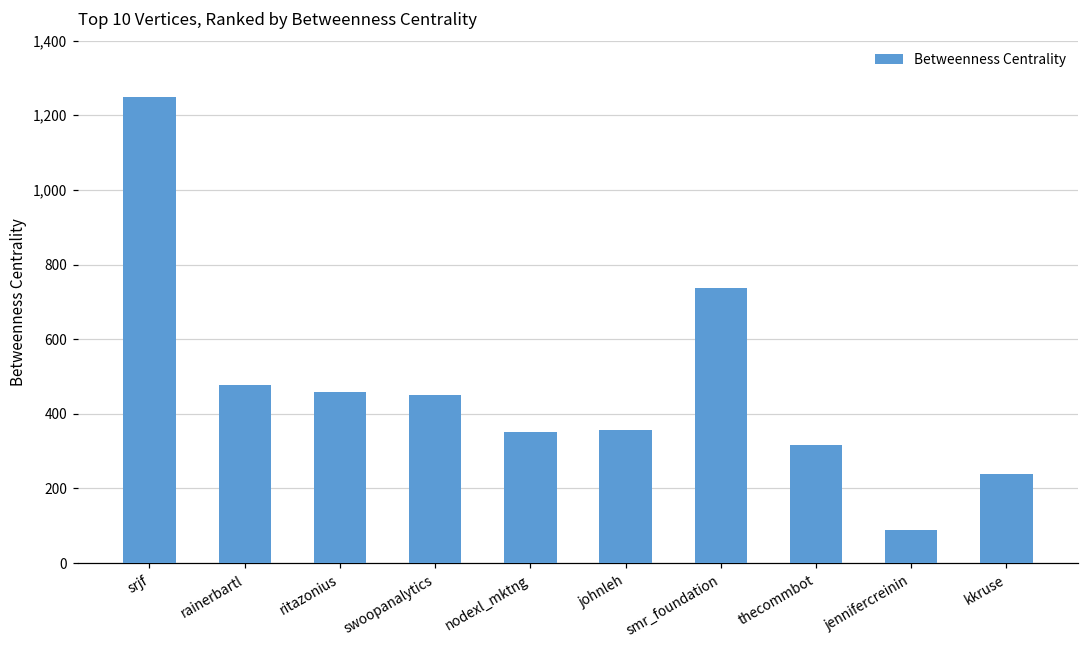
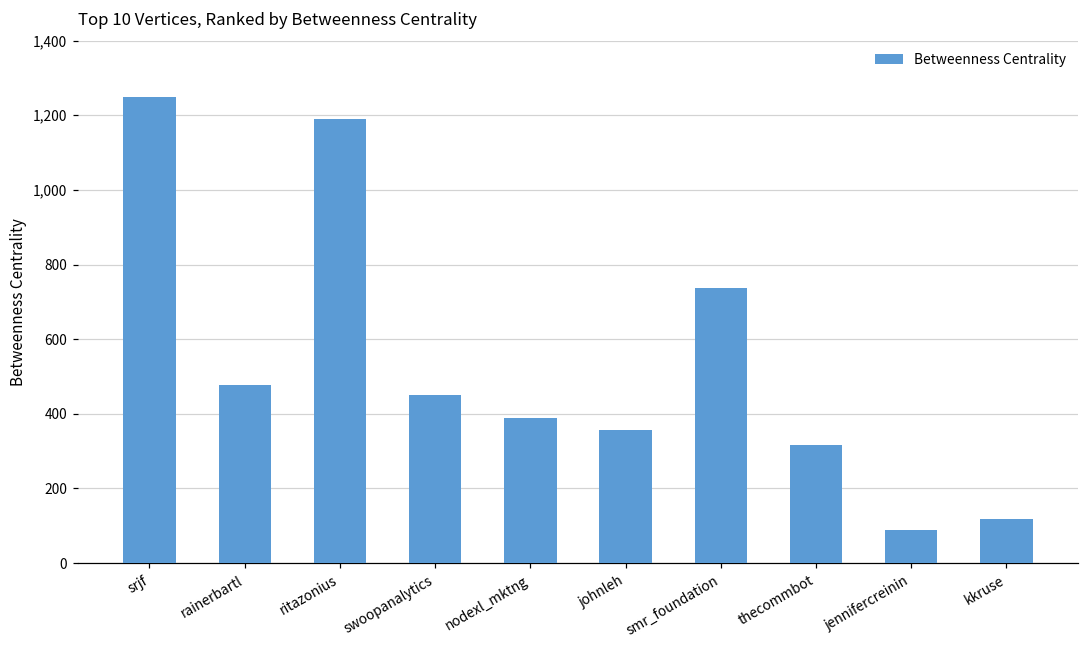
  {
    "srjf": "1,250",
    "rainerbartl": "480",
-   "ritazonius": "460",
+   "ritazonius": "1,190",
    "swoopanalytics": "450",
-   "nodexl_mktng": "350",
+   "nodexl_mktng": "390",
    "johnleh": "360",
    "smr_foundation": "740",
    "thecommbot": "320",
    "jennifercreinin": "90",
-   "kkruse": "240"
+   "kkruse": "120"
  }
